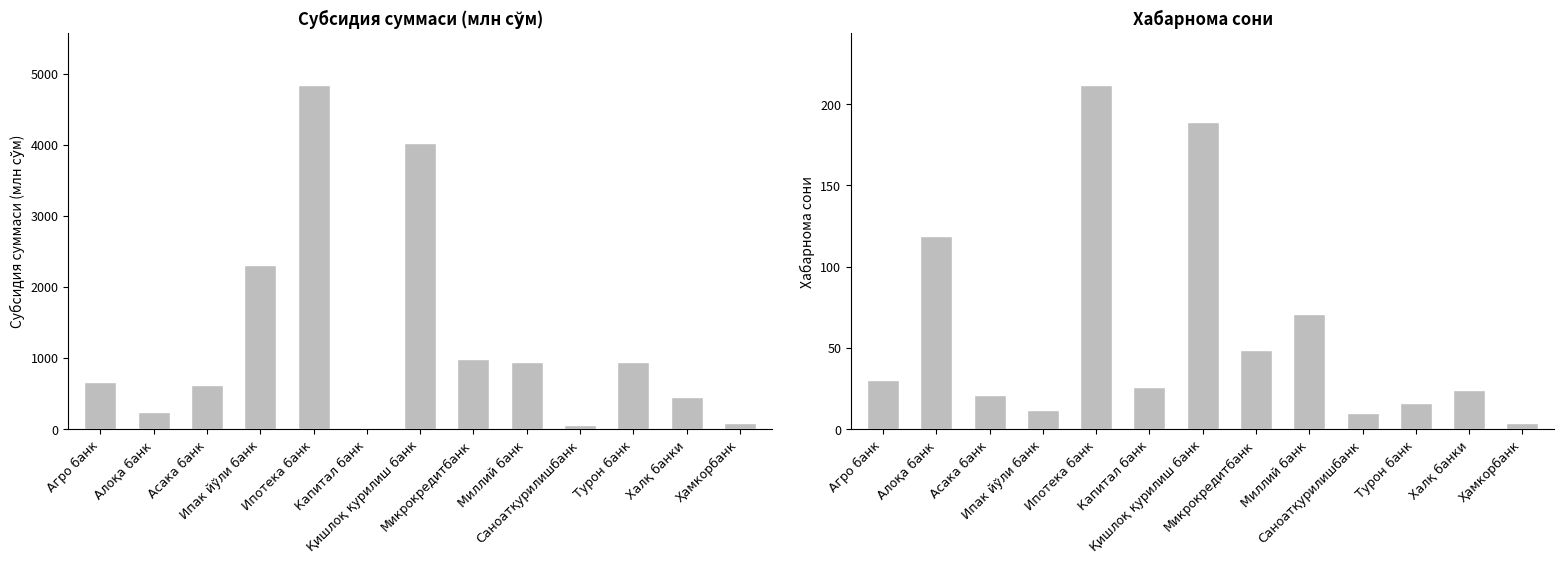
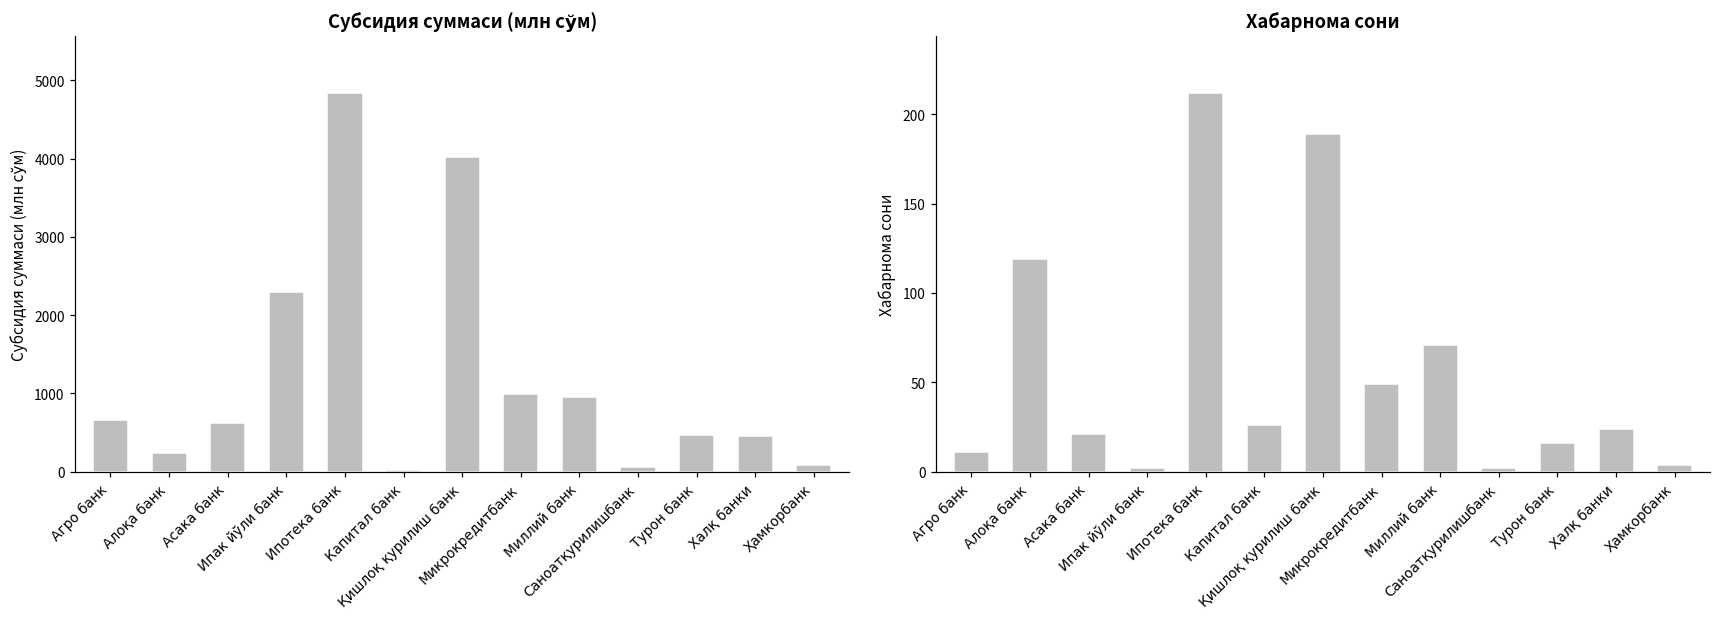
  {
    "Субсидия суммаси (млн сўм)": {
      "Агро банк": 700,
      "Алоқа банк": 200,
      "Асака банк": 600,
      "Ипак йўли банк": 2300,
      "Ипотека банк": 4800,
      "Қишлоқ қурилиш банк": 4000,
      "Микрокредитбанк": 1000,
      "Миллий банк": 1000,
      "Саноатқурилишбанк": 100,
-     "Турон банк": 900,
+     "Турон банк": 500,
      "Халқ банки": 500,
      "Ҳамкорбанк": 100
    },
    "Хабарнома сони": {
-     "Агро банк": 30,
+     "Агро банк": 11,
      "Алоқа банк": 119,
      "Асака банк": 21,
-     "Ипак йўли банк": 12,
+     "Ипак йўли банк": 2,
      "Ипотека банк": 212,
      "Капитал банк": 26,
      "Қишлоқ қурилиш банк": 189,
      "Микрокредитбанк": 49,
      "Миллий банк": 71,
-     "Саноатқурилишбанк": 10,
+     "Саноатқурилишбанк": 2,
      "Турон банк": 16,
      "Халқ банки": 24,
      "Ҳамкорбанк": 4
    }
  }
